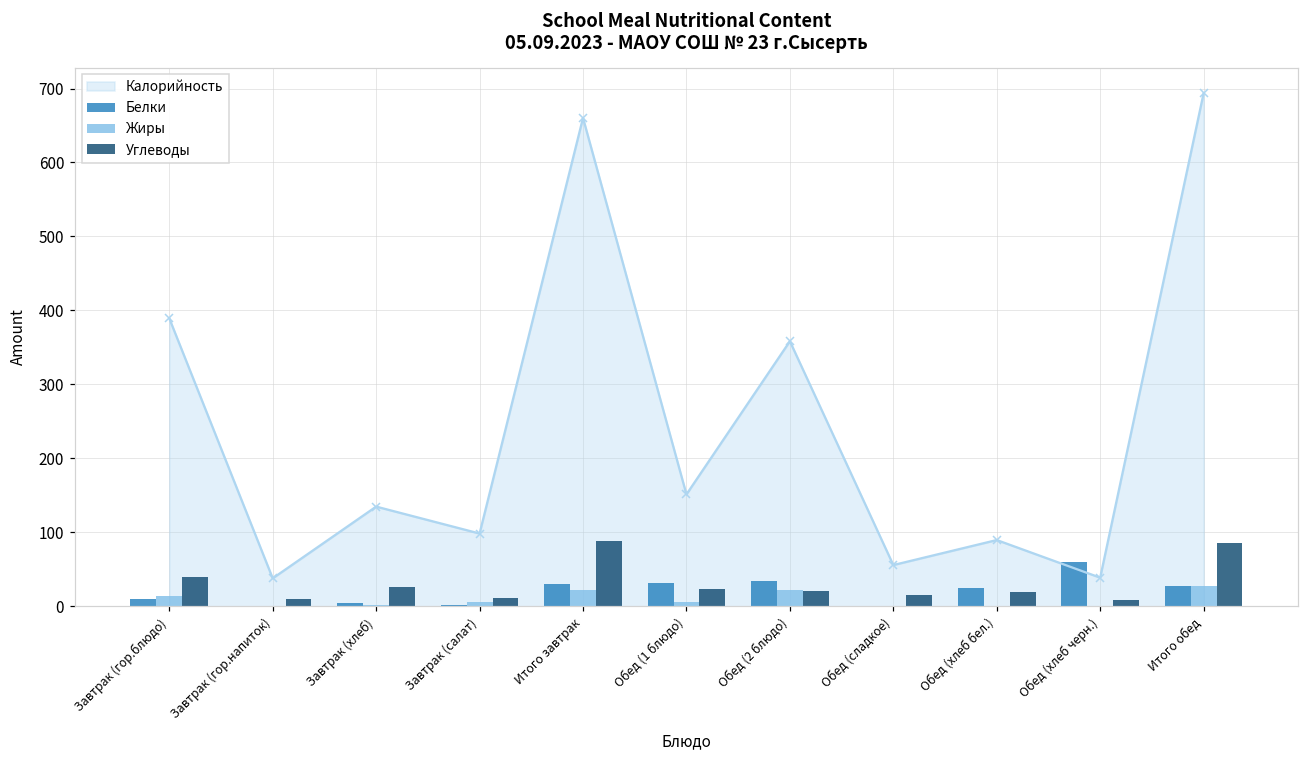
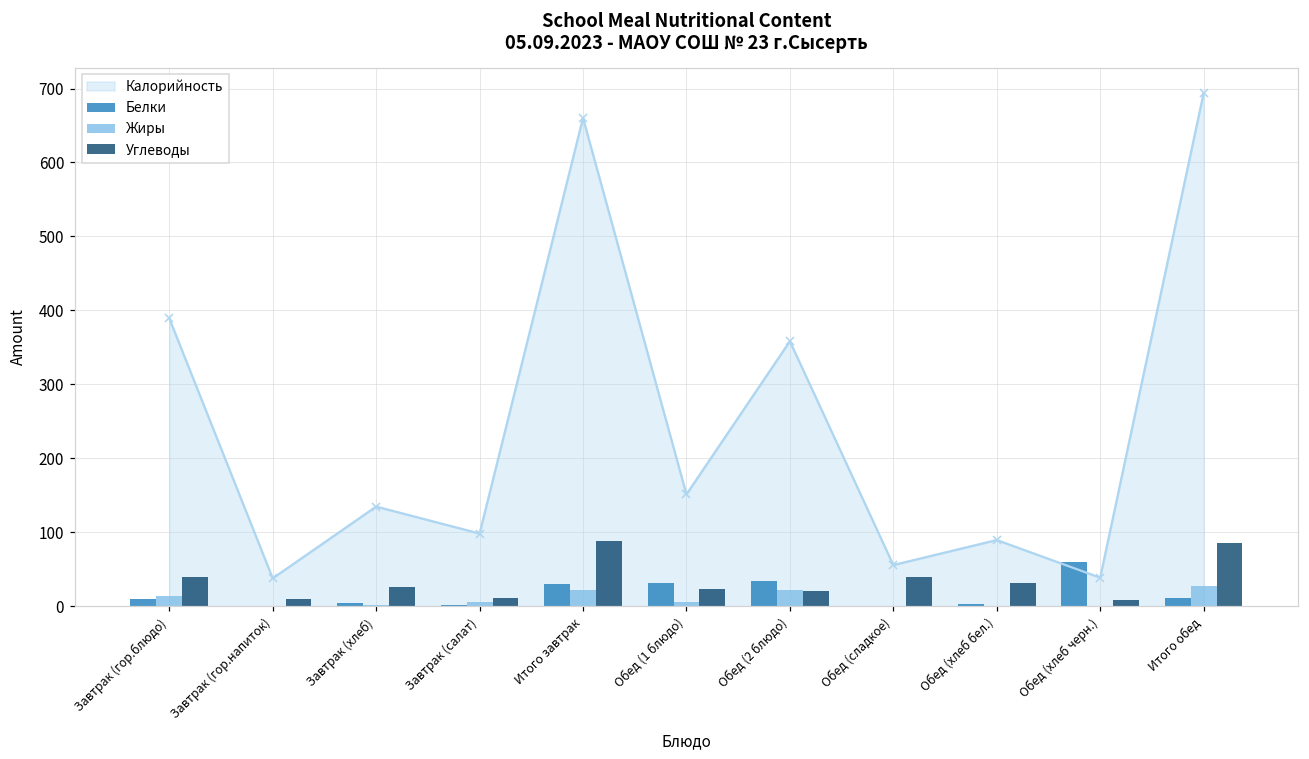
  {
    "Белки": {
      "Завтрак (гор.блюдо)": 10,
      "Завтрак (хлеб)": 0,
      "Итого завтрак": 30,
      "Обед (1 блюдо)": 30,
      "Обед (2 блюдо)": 30,
-     "Обед (хлеб бел.)": 20,
+     "Обед (хлеб бел.)": 0,
      "Обед (хлеб черн.)": 60,
-     "Итого обед": 30
+     "Итого обед": 10
    },
    "Углеводы": {
      "Завтрак (гор.блюдо)": 40,
      "Завтрак (гор.напиток)": 10,
      "Завтрак (хлеб)": 30,
      "Завтрак (салат)": 10,
      "Итого завтрак": 90,
      "Обед (1 блюдо)": 20,
      "Обед (2 блюдо)": 20,
-     "Обед (сладкое)": 10,
-     "Обед (хлеб бел.)": 20,
+     "Обед (сладкое)": 40,
+     "Обед (хлеб бел.)": 30,
      "Обед (хлеб черн.)": 10,
      "Итого обед": 90
    }
  }
